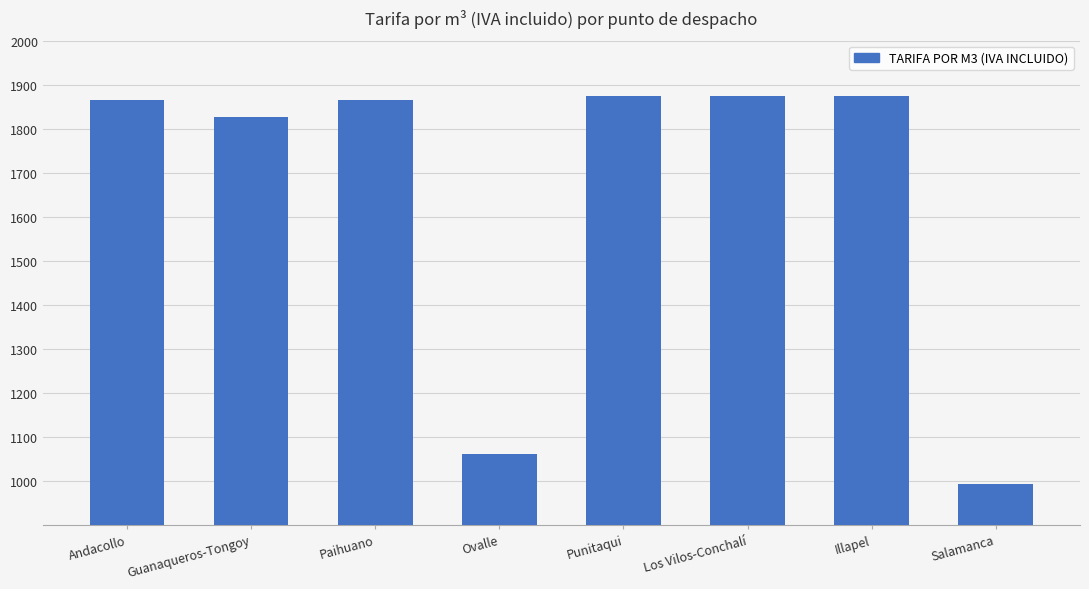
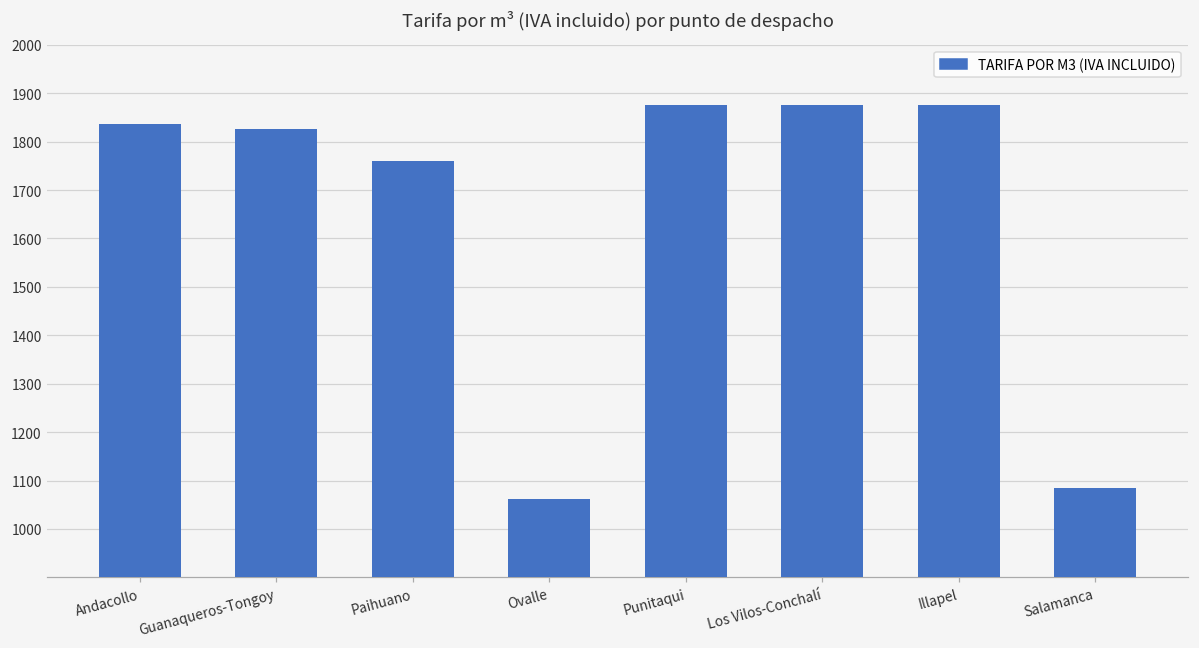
  {
-   "Andacollo": 1870,
+   "Andacollo": 1840,
    "Guanaqueros-Tongoy": 1830,
-   "Paihuano": 1870,
+   "Paihuano": 1760,
    "Ovalle": 1060,
    "Punitaqui": 1880,
    "Los Vilos-Conchalí": 1880,
    "Illapel": 1880,
-   "Salamanca": 990
+   "Salamanca": 1080
  }
